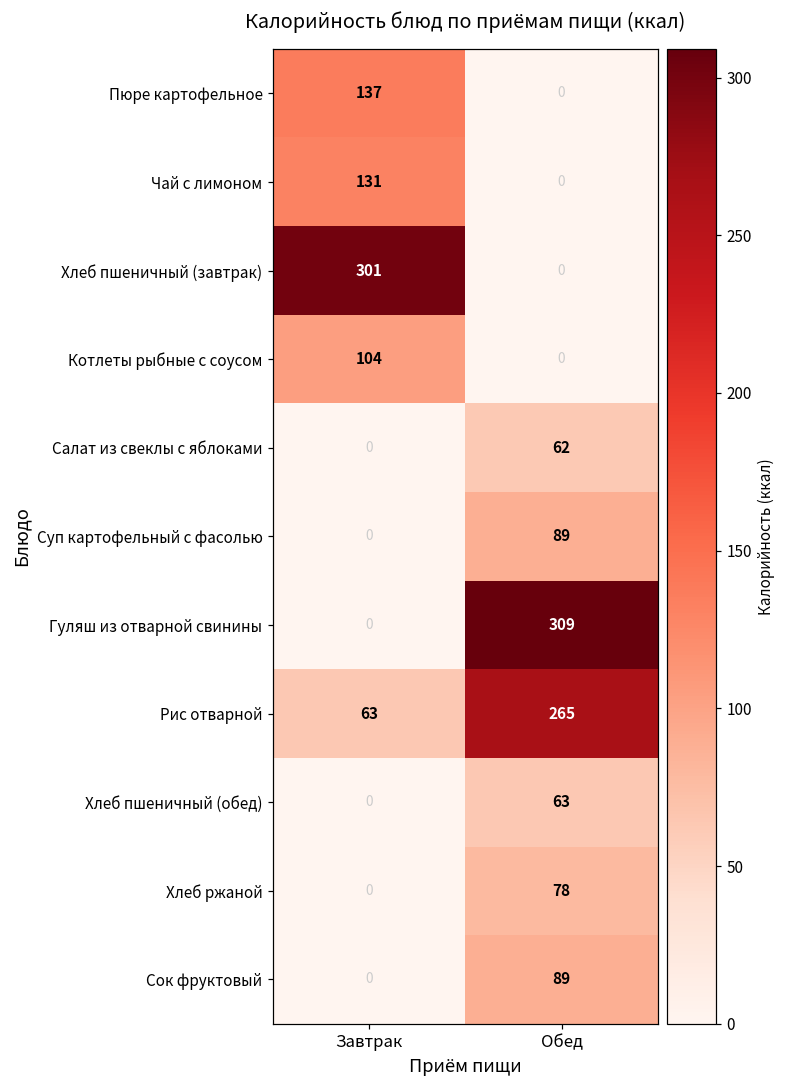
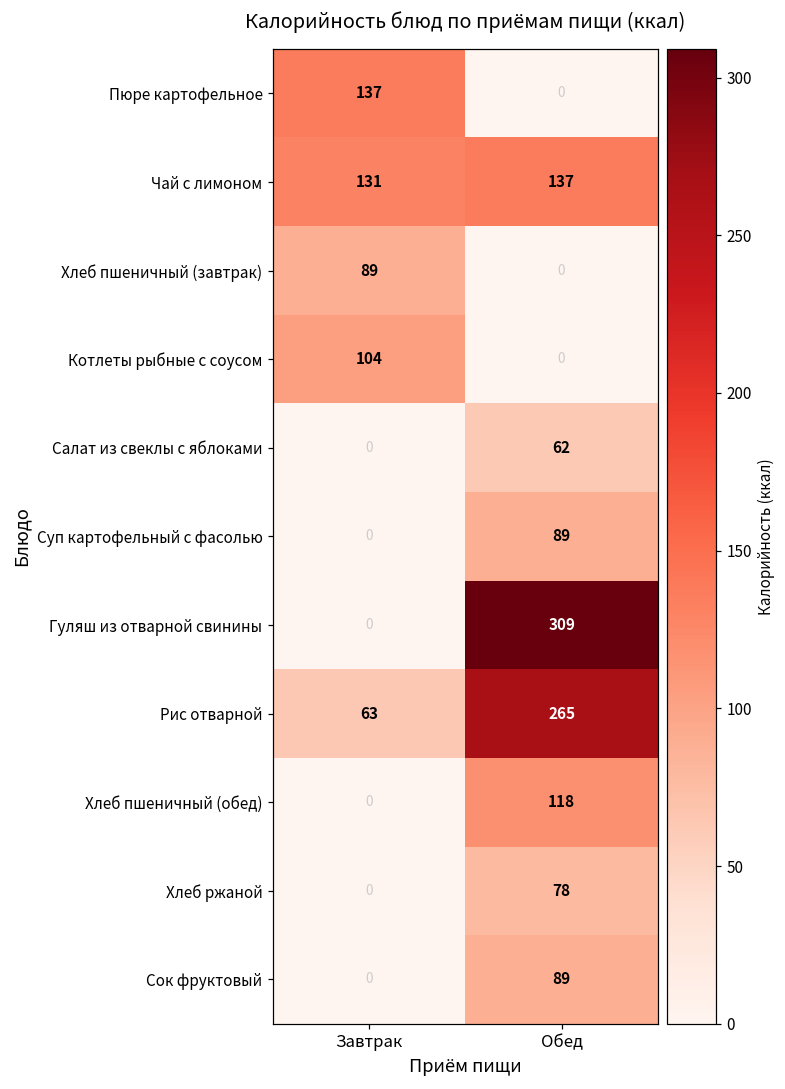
  {
    "Пюре картофельное": {
      "Завтрак": 137,
      "Обед": 0
    },
    "Чай с лимоном": {
      "Завтрак": 131,
-     "Обед": 0
+     "Обед": 137
    },
    "Хлеб пшеничный (завтрак)": {
-     "Завтрак": 301,
+     "Завтрак": 89,
      "Обед": 0
    },
    "Котлеты рыбные с соусом": {
      "Завтрак": 104,
      "Обед": 0
    },
    "Салат из свеклы с яблоками": {
      "Завтрак": 0,
      "Обед": 62
    },
    "Суп картофельный с фасолью": {
      "Завтрак": 0,
      "Обед": 89
    },
    "Гуляш из отварной свинины": {
      "Завтрак": 0,
      "Обед": 309
    },
    "Рис отварной": {
      "Завтрак": 63,
      "Обед": 265
    },
    "Хлеб пшеничный (обед)": {
      "Завтрак": 0,
-     "Обед": 63
+     "Обед": 118
    },
    "Хлеб ржаной": {
      "Завтрак": 0,
      "Обед": 78
    },
    "Сок фруктовый": {
      "Завтрак": 0,
      "Обед": 89
    }
  }
